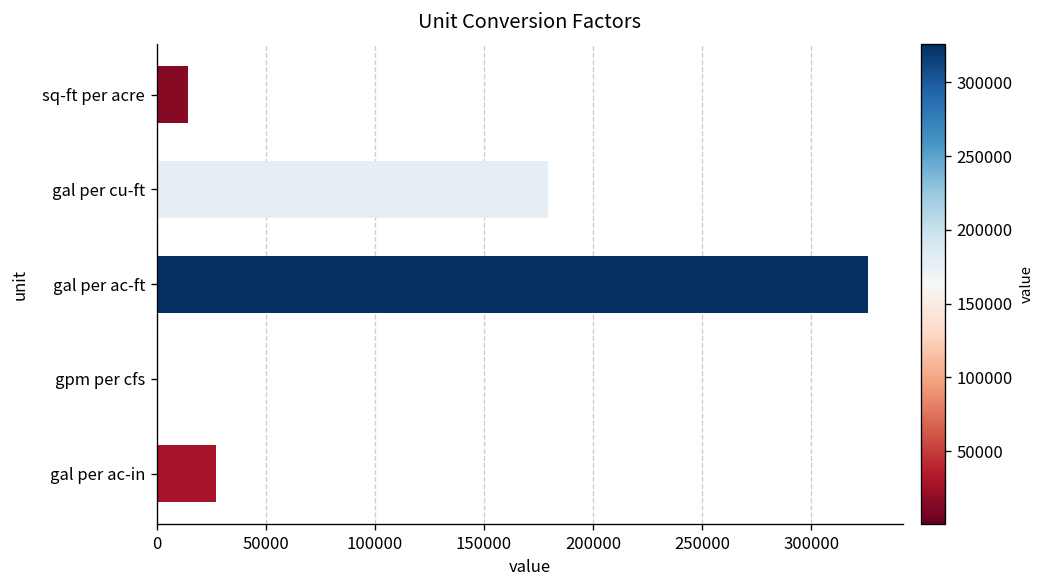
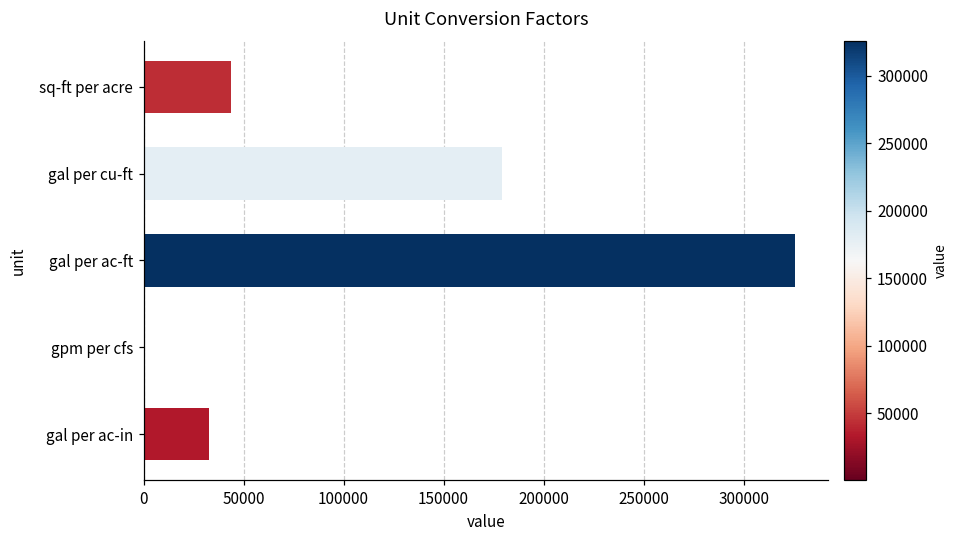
  {
-   "sq-ft per acre": 15000,
+   "sq-ft per acre": 44000,
    "gal per cu-ft": 179000,
    "gal per ac-ft": 326000,
-   "gal per ac-in": 27000
+   "gal per ac-in": 33000
  }
